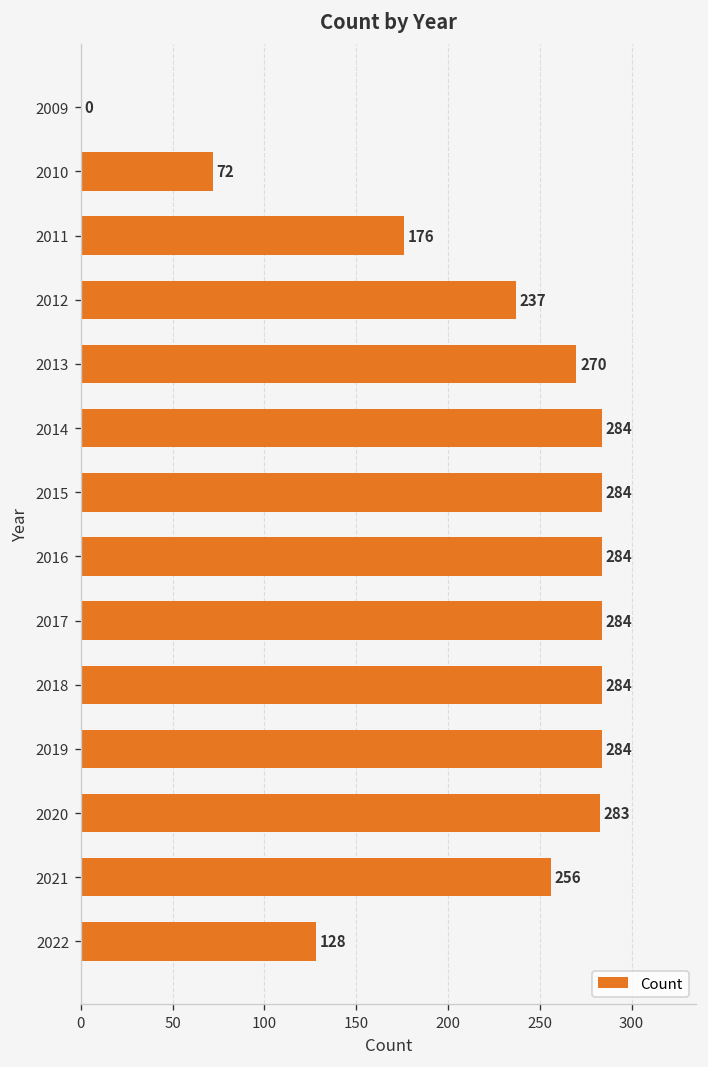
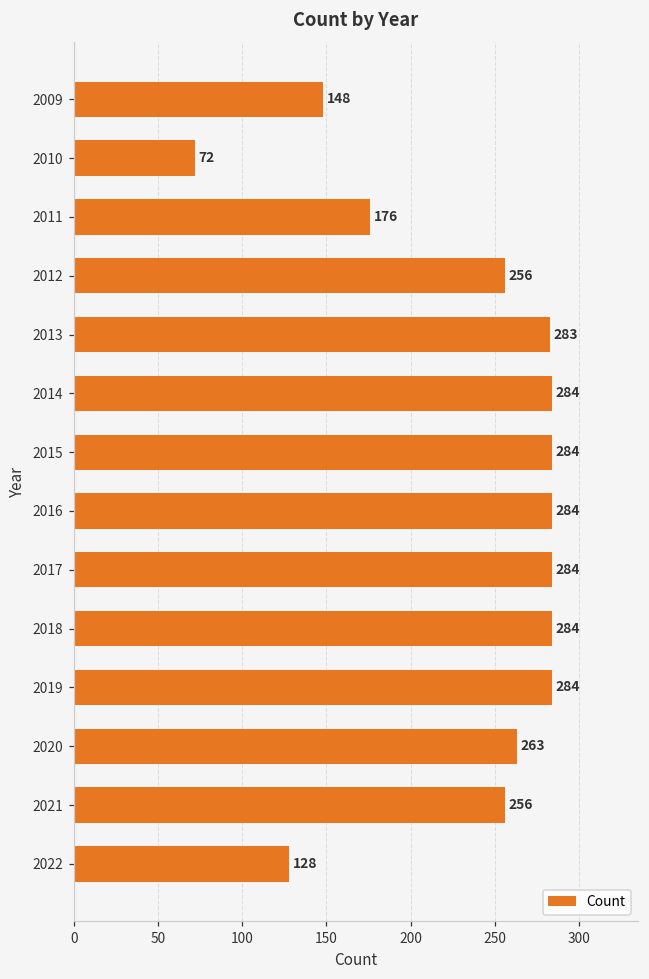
  {
-   "2009": 0,
+   "2009": 148,
    "2010": 72,
    "2011": 176,
-   "2012": 237,
-   "2013": 270,
+   "2012": 256,
+   "2013": 283,
    "2014": 284,
    "2015": 284,
    "2016": 284,
    "2017": 284,
    "2018": 284,
    "2019": 284,
-   "2020": 283,
+   "2020": 263,
    "2021": 256,
    "2022": 128
  }
